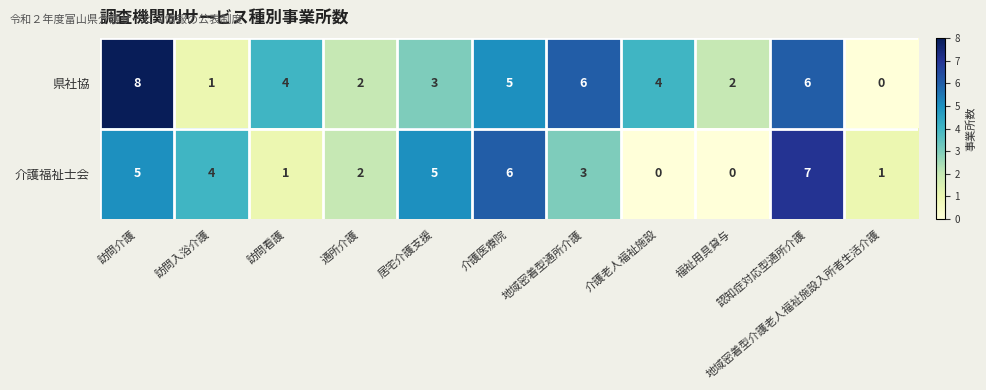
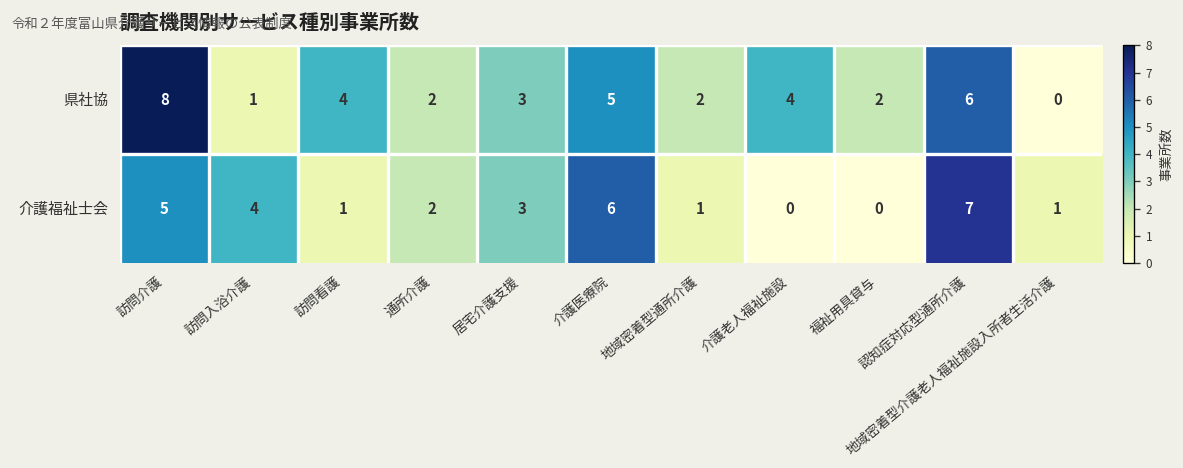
  {
    "県社協": {
      "訪問介護": 8,
      "訪問入浴介護": 1,
      "訪問看護": 4,
      "通所介護": 2,
      "居宅介護支援": 3,
      "介護医療院": 5,
-     "地域密着型通所介護": 6,
+     "地域密着型通所介護": 2,
      "介護老人福祉施設": 4,
      "福祉用具貸与": 2,
      "認知症対応型通所介護": 6,
      "地域密着型介護老人福祉施設入所者生活介護": 0
    },
    "介護福祉士会": {
      "訪問介護": 5,
      "訪問入浴介護": 4,
      "訪問看護": 1,
      "通所介護": 2,
-     "居宅介護支援": 5,
+     "居宅介護支援": 3,
      "介護医療院": 6,
-     "地域密着型通所介護": 3,
+     "地域密着型通所介護": 1,
      "介護老人福祉施設": 0,
      "福祉用具貸与": 0,
      "認知症対応型通所介護": 7,
      "地域密着型介護老人福祉施設入所者生活介護": 1
    }
  }
